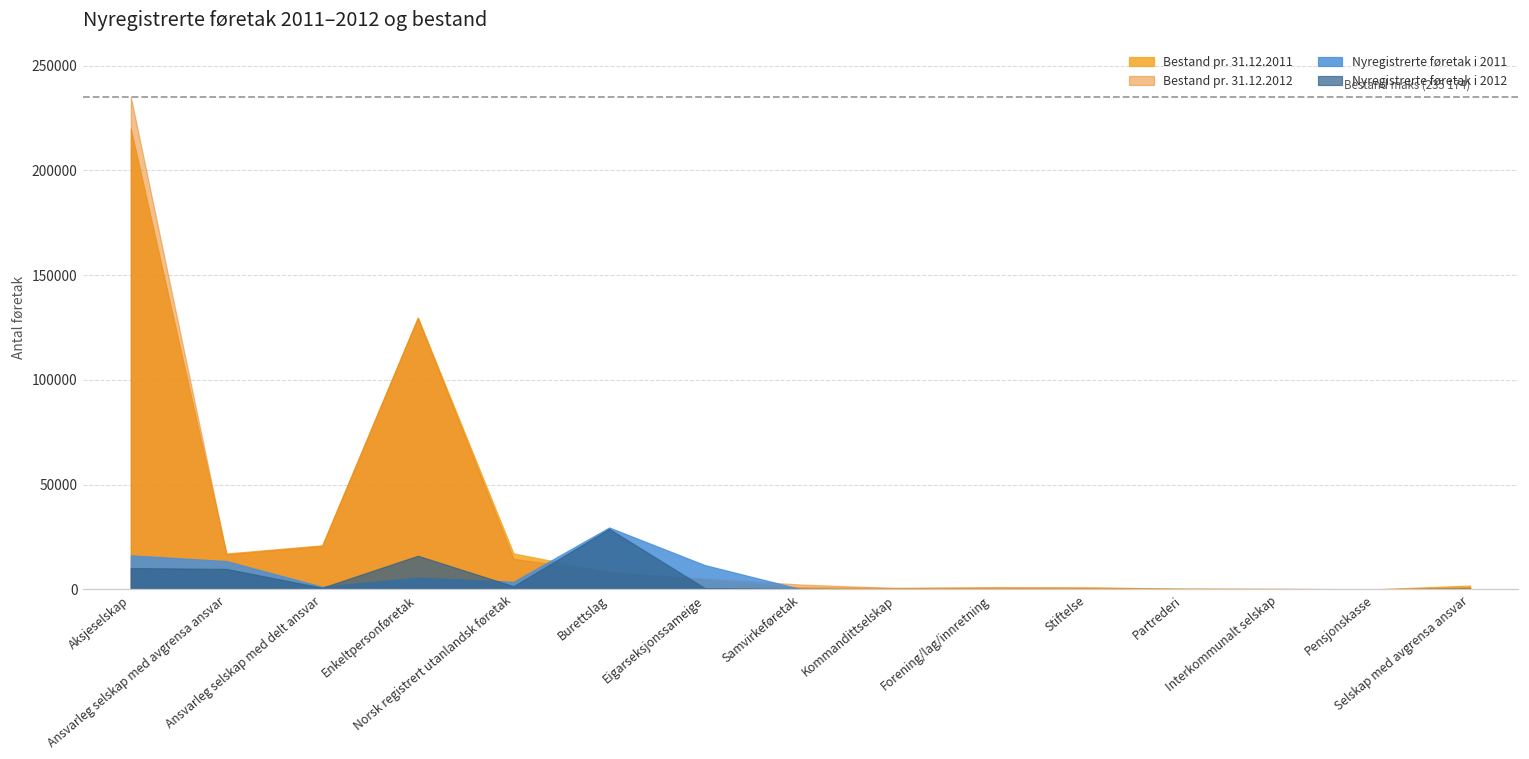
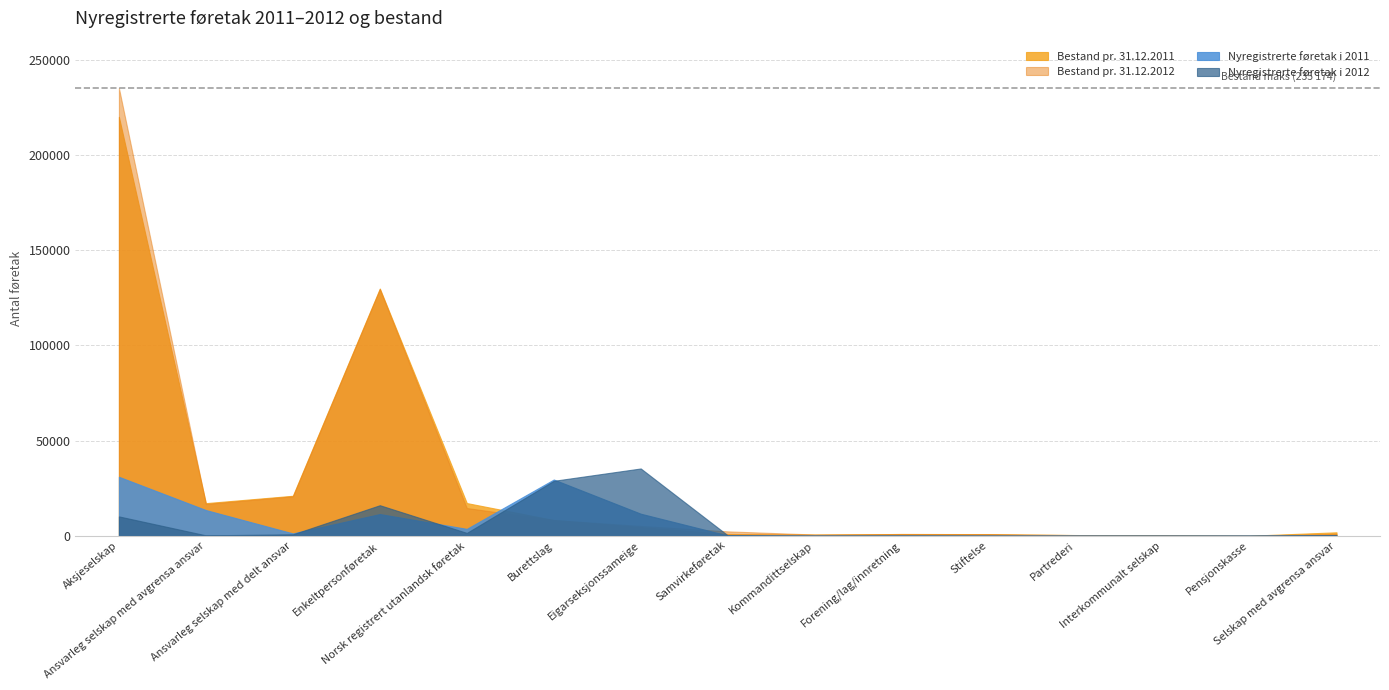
  {
    "Nyregistrerte føretak i 2011": {
-     "Aksjeselskap": 16000,
+     "Aksjeselskap": 31000,
      "Ansvarleg selskap med avgrensa ansvar": 14000,
-     "Enkeltpersonføretak": 6000,
+     "Enkeltpersonføretak": 11000,
      "Norsk registrert utanlandsk føretak": 4000,
      "Eigarseksjonssameige": 12000
    },
    "Nyregistrerte føretak i 2012": {
      "Aksjeselskap": 10000,
-     "Ansvarleg selskap med avgrensa ansvar": 10000,
+     "Ansvarleg selskap med avgrensa ansvar": 0,
      "Enkeltpersonføretak": 16000,
      "Norsk registrert utanlandsk føretak": 2000,
-     "Eigarseksjonssameige": 1000
+     "Eigarseksjonssameige": 35000
    }
  }
